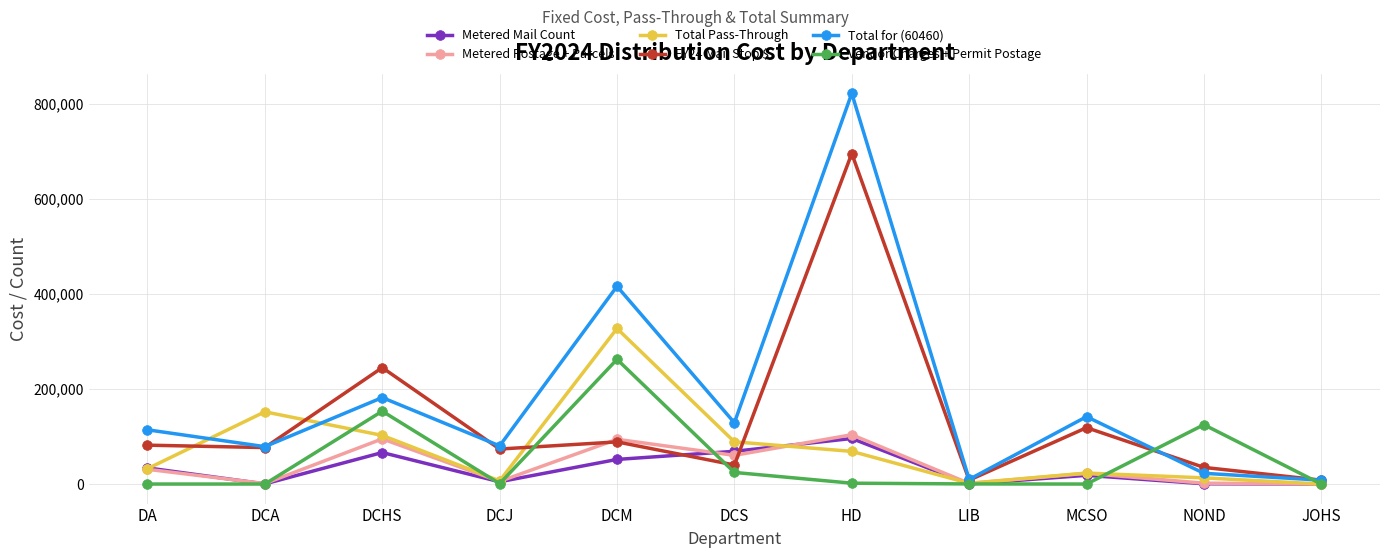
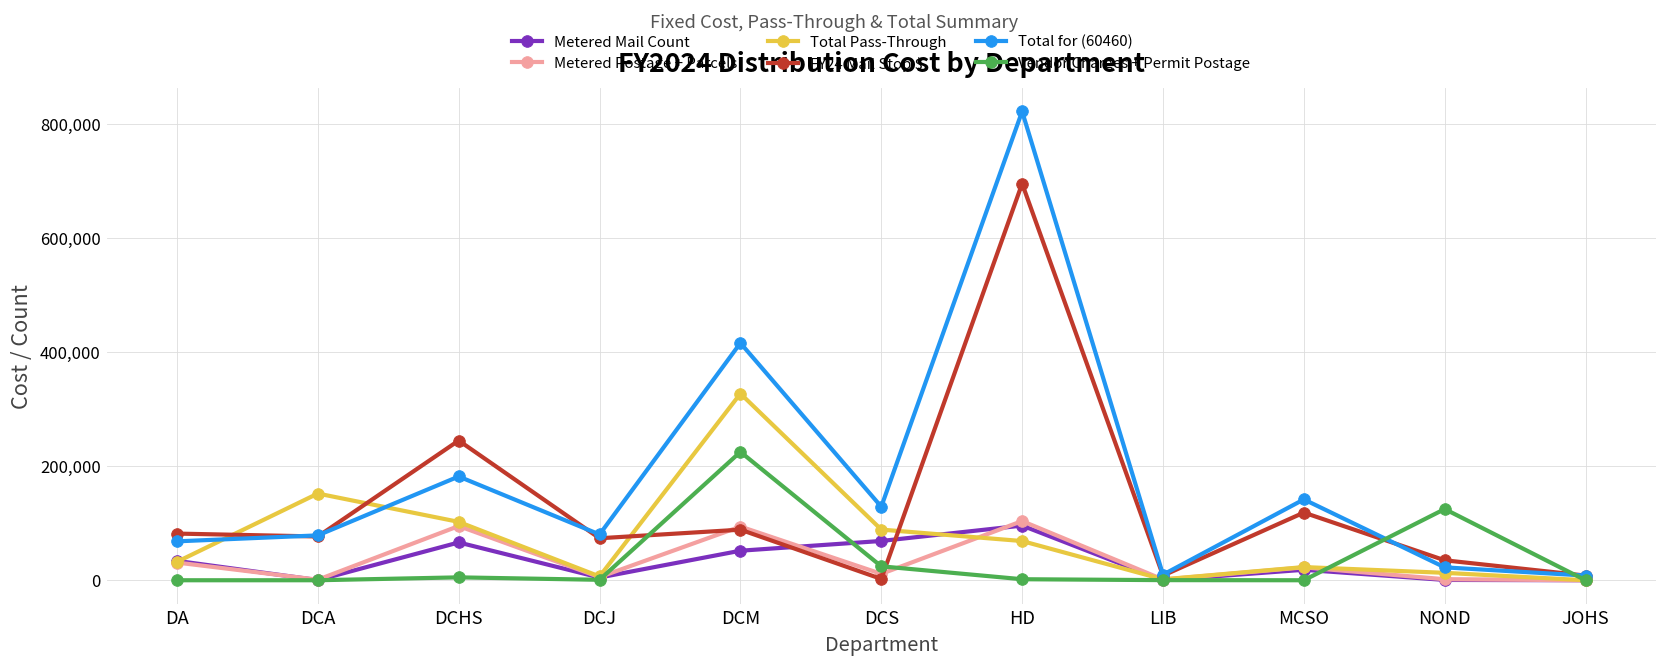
  {
    "Metered Mail Count": {
      "DCHS": "70,000",
      "DCM": "50,000",
      "DCS": "70,000",
      "HD": "100,000"
    },
    "Metered Postage + Parcels": {
      "DCHS": "100,000",
      "DCM": "90,000",
-     "DCS": "60,000",
+     "DCS": "10,000",
      "HD": "100,000"
    },
    "Total Pass-Through": {
      "DCA": "150,000",
      "DCHS": "100,000",
      "DCM": "330,000",
      "DCS": "90,000",
      "HD": "70,000",
      "NOND": "10,000"
    },
    "FY24 Mail Stop $": {
      "DA": "80,000",
      "DCHS": "250,000",
      "DCJ": "70,000",
      "DCM": "90,000",
-     "DCS": "40,000",
+     "DCS": "0",
      "HD": "700,000",
      "MCSO": "120,000",
      "NOND": "40,000"
    },
    "Total for (60460)": {
-     "DA": "110,000",
+     "DA": "70,000",
      "DCHS": "180,000",
      "DCJ": "80,000",
      "DCM": "420,000",
      "DCS": "130,000",
      "HD": "820,000",
      "MCSO": "140,000",
      "NOND": "20,000"
    },
    "Vendor Charges + Permit Postage": {
      "DA": "0",
-     "DCHS": "150,000",
-     "DCM": "260,000",
+     "DCHS": "10,000",
+     "DCM": "230,000",
      "DCS": "20,000",
      "HD": "0",
      "MCSO": "0",
      "NOND": "120,000"
    }
  }
